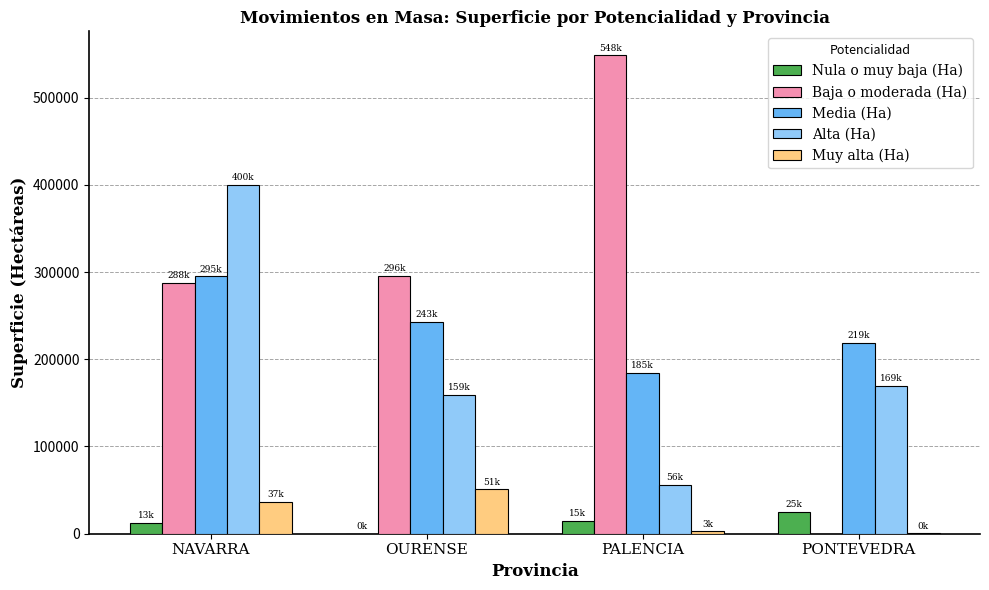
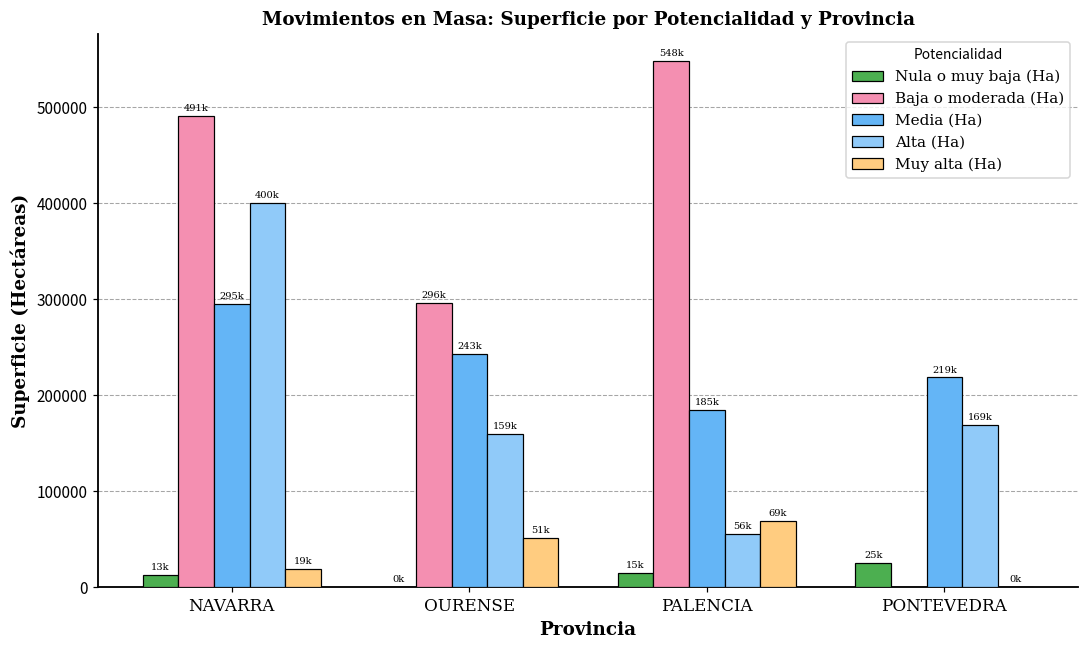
  {
    "Nula o muy baja (Ha)": {
      "NAVARRA": "13k",
      "PALENCIA": "15k",
      "PONTEVEDRA": "25k"
    },
    "Baja o moderada (Ha)": {
-     "NAVARRA": "288k",
+     "NAVARRA": "491k",
      "OURENSE": "296k",
      "PALENCIA": "548k"
    },
    "Muy alta (Ha)": {
-     "NAVARRA": "37k",
+     "NAVARRA": "19k",
      "OURENSE": "51k",
-     "PALENCIA": "3k"
+     "PALENCIA": "69k"
    }
  }
